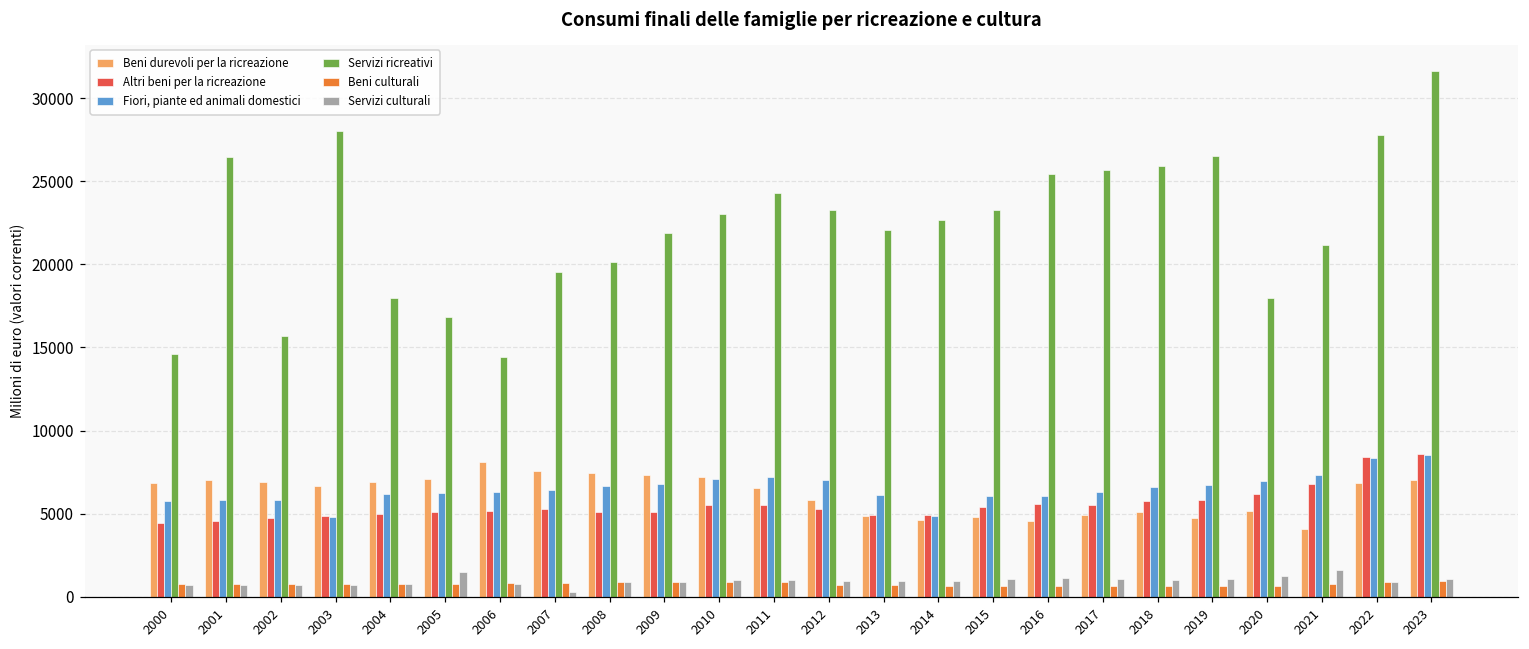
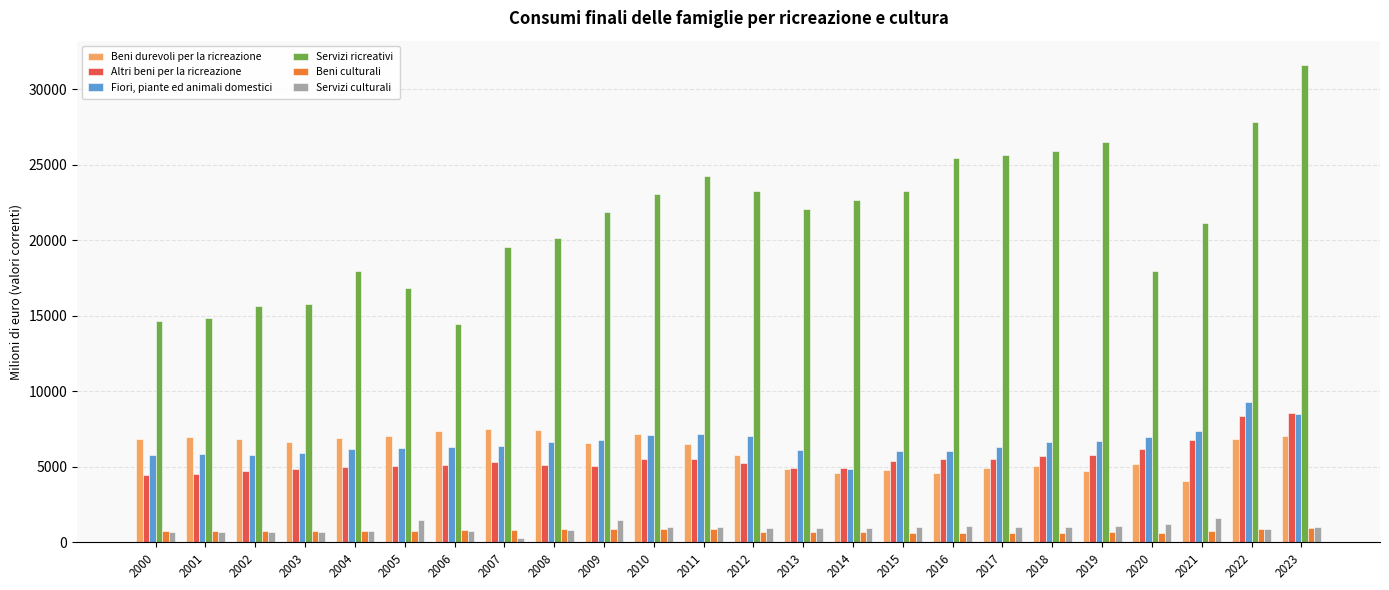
  {
    "Beni durevoli per la ricreazione": {
      "2000": 6800,
      "2001": 7000,
      "2002": 6900,
      "2003": 6700,
      "2004": 6900,
      "2005": 7100,
-     "2006": 8100,
+     "2006": 7400,
      "2007": 7500,
      "2008": 7500,
-     "2009": 7300,
+     "2009": 6600,
      "2010": 7200,
      "2011": 6500,
      "2012": 5800,
      "2013": 4800,
      "2014": 4600,
      "2015": 4800,
      "2016": 4600,
      "2017": 4900,
      "2018": 5100,
      "2019": 4700,
      "2020": 5200,
      "2021": 4100,
      "2022": 6800,
      "2023": 7000
    },
    "Fiori, piante ed animali domestici": {
      "2000": 5800,
      "2001": 5800,
      "2002": 5800,
-     "2003": 4800,
+     "2003": 5900,
      "2004": 6200,
      "2005": 6300,
      "2006": 6300,
      "2007": 6400,
      "2008": 6600,
      "2009": 6800,
      "2010": 7100,
      "2011": 7200,
      "2012": 7000,
      "2013": 6100,
      "2014": 4900,
      "2015": 6000,
      "2016": 6100,
      "2017": 6300,
      "2018": 6600,
      "2019": 6700,
      "2020": 7000,
      "2021": 7300,
-     "2022": 8300,
+     "2022": 9300,
      "2023": 8500
    },
    "Servizi ricreativi": {
      "2000": 14600,
-     "2001": 26500,
+     "2001": 14900,
      "2002": 15700,
-     "2003": 28000,
+     "2003": 15800,
      "2004": 18000,
      "2005": 16800,
      "2006": 14400,
      "2007": 19600,
      "2008": 20200,
      "2009": 21900,
      "2010": 23000,
      "2011": 24300,
      "2012": 23300,
      "2013": 22100,
      "2014": 22700,
      "2015": 23300,
      "2016": 25500,
      "2017": 25700,
      "2018": 25900,
      "2019": 26500,
      "2020": 18000,
      "2021": 21200,
      "2022": 27800,
      "2023": 31600
    },
    "Servizi culturali": {
      "2000": 700,
      "2001": 700,
      "2002": 700,
      "2003": 700,
      "2004": 800,
      "2005": 1500,
      "2006": 800,
      "2007": 300,
      "2008": 800,
-     "2009": 900,
+     "2009": 1500,
      "2010": 1000,
      "2011": 1000,
      "2012": 1000,
      "2013": 1000,
      "2014": 1000,
      "2015": 1000,
      "2016": 1100,
      "2017": 1000,
      "2018": 1000,
      "2019": 1100,
      "2020": 1200,
      "2021": 1600,
      "2022": 900,
      "2023": 1000
    }
  }
